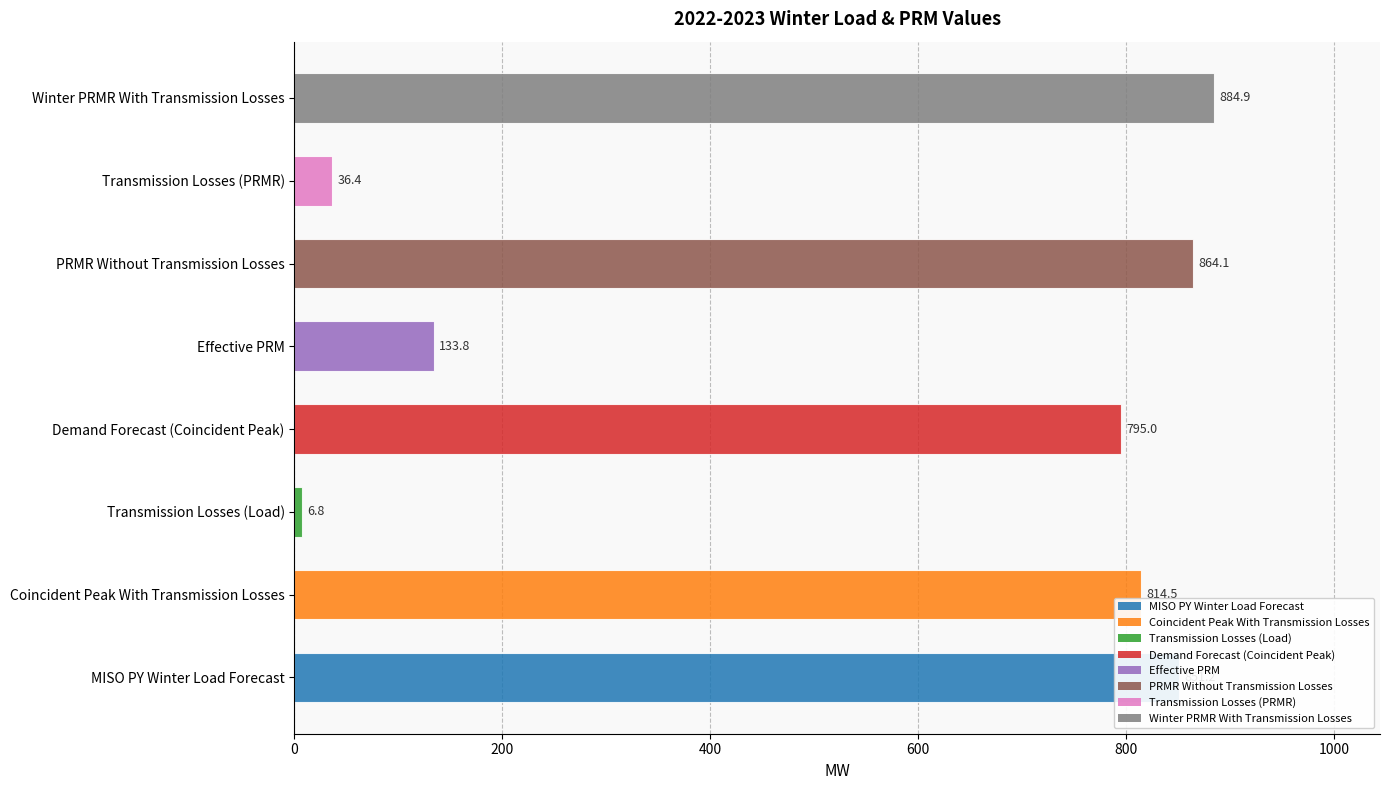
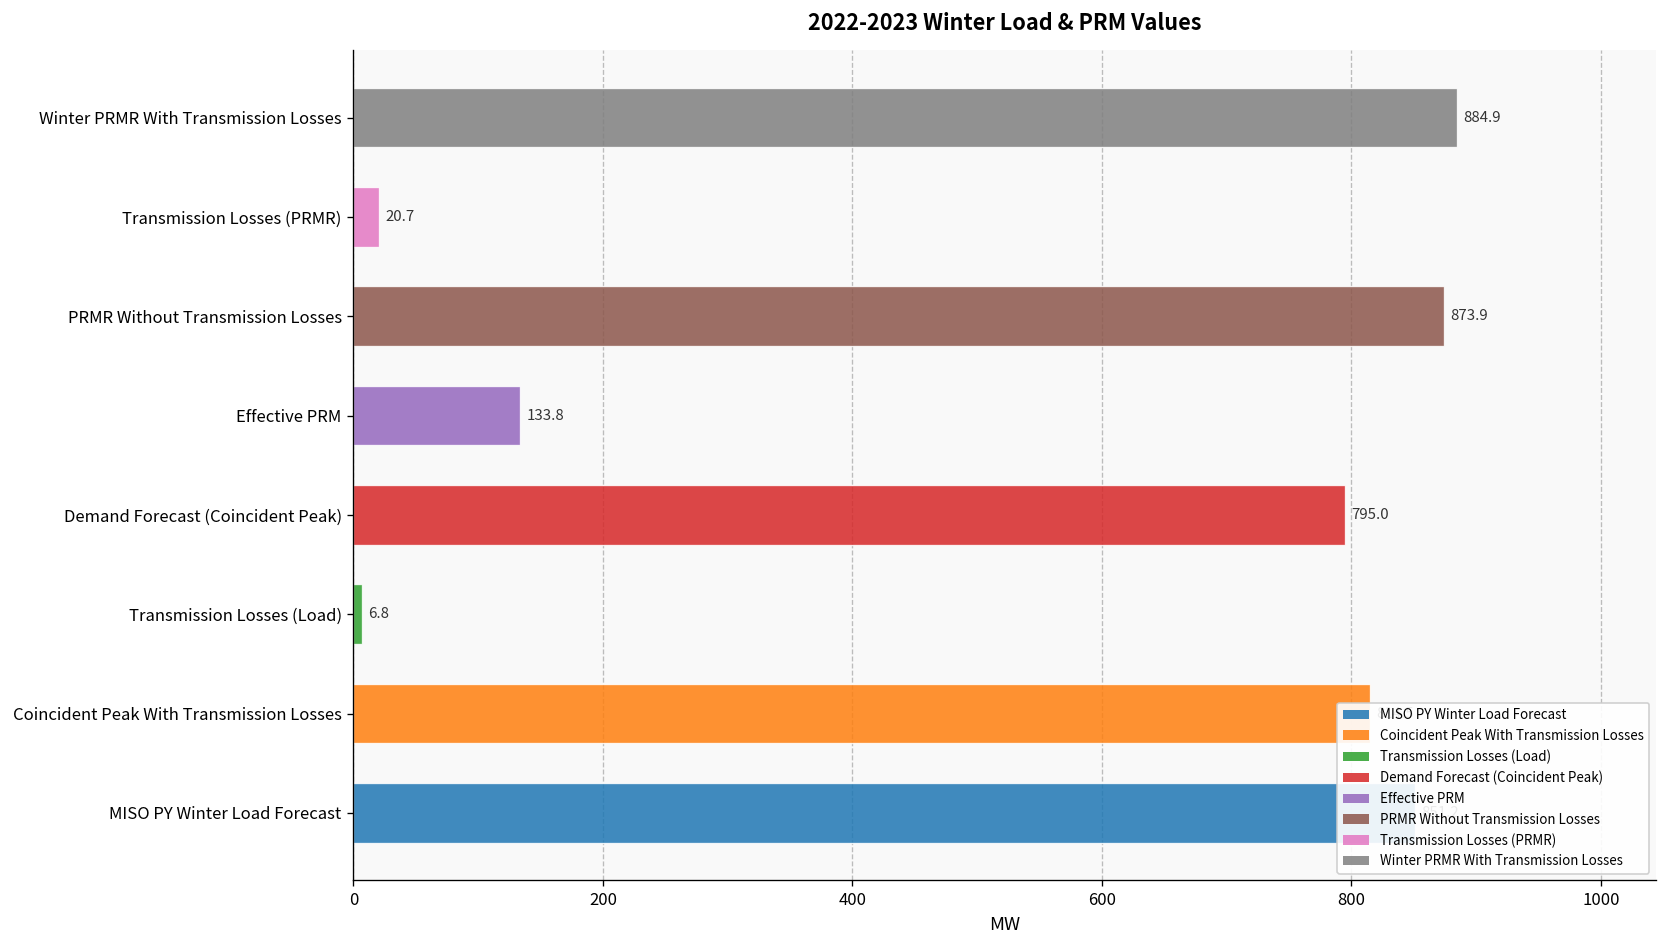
  {
    "Winter PRMR With Transmission Losses": 884.9,
-   "Transmission Losses (PRMR)": 36.4,
-   "PRMR Without Transmission Losses": 864.1,
+   "Transmission Losses (PRMR)": 20.7,
+   "PRMR Without Transmission Losses": 873.9,
    "Effective PRM": 133.8,
    "Demand Forecast (Coincident Peak)": 795.0,
    "Transmission Losses (Load)": 6.8
  }
